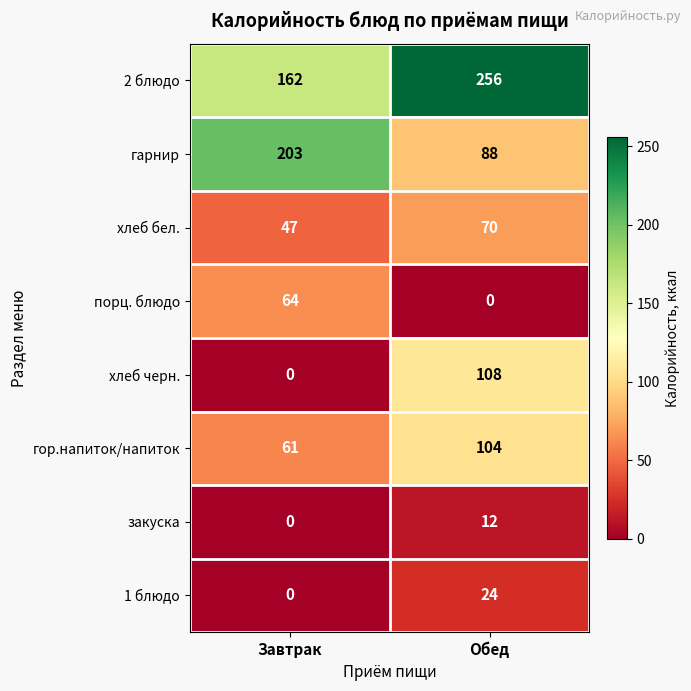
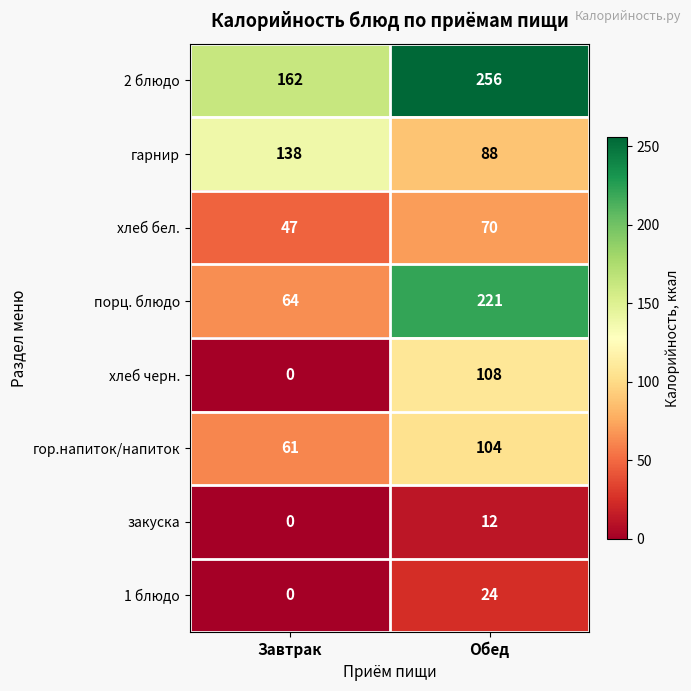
  {
    "2 блюдо": {
      "Завтрак": 162,
      "Обед": 256
    },
    "гарнир": {
-     "Завтрак": 203,
+     "Завтрак": 138,
      "Обед": 88
    },
    "хлеб бел.": {
      "Завтрак": 47,
      "Обед": 70
    },
    "порц. блюдо": {
      "Завтрак": 64,
-     "Обед": 0
+     "Обед": 221
    },
    "хлеб черн.": {
      "Завтрак": 0,
      "Обед": 108
    },
    "гор.напиток/напиток": {
      "Завтрак": 61,
      "Обед": 104
    },
    "закуска": {
      "Завтрак": 0,
      "Обед": 12
    },
    "1 блюдо": {
      "Завтрак": 0,
      "Обед": 24
    }
  }
